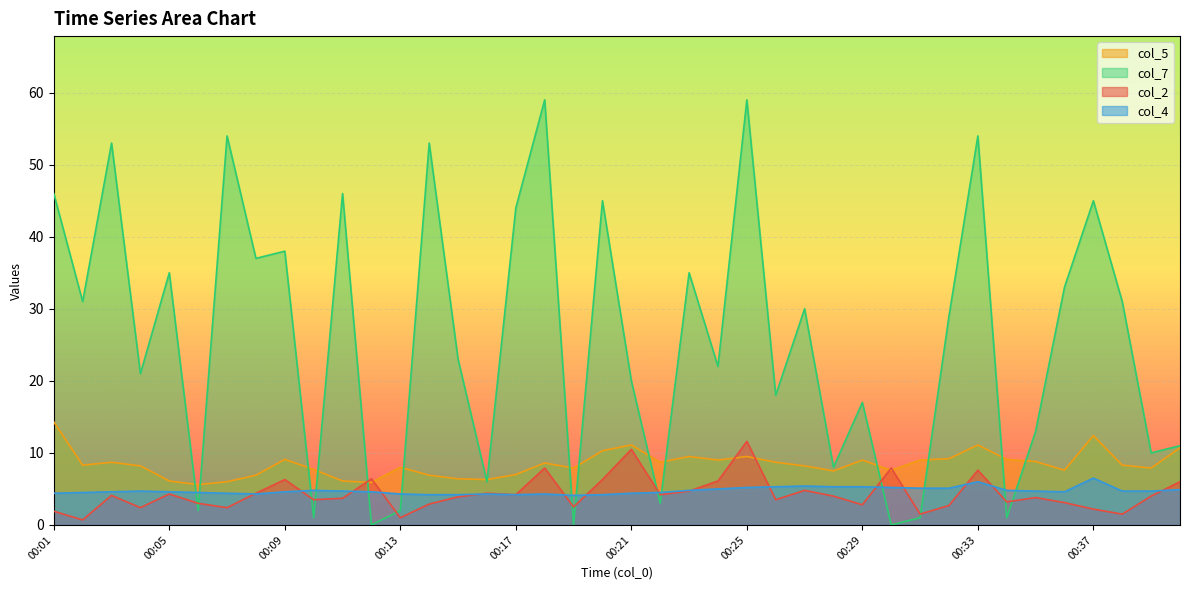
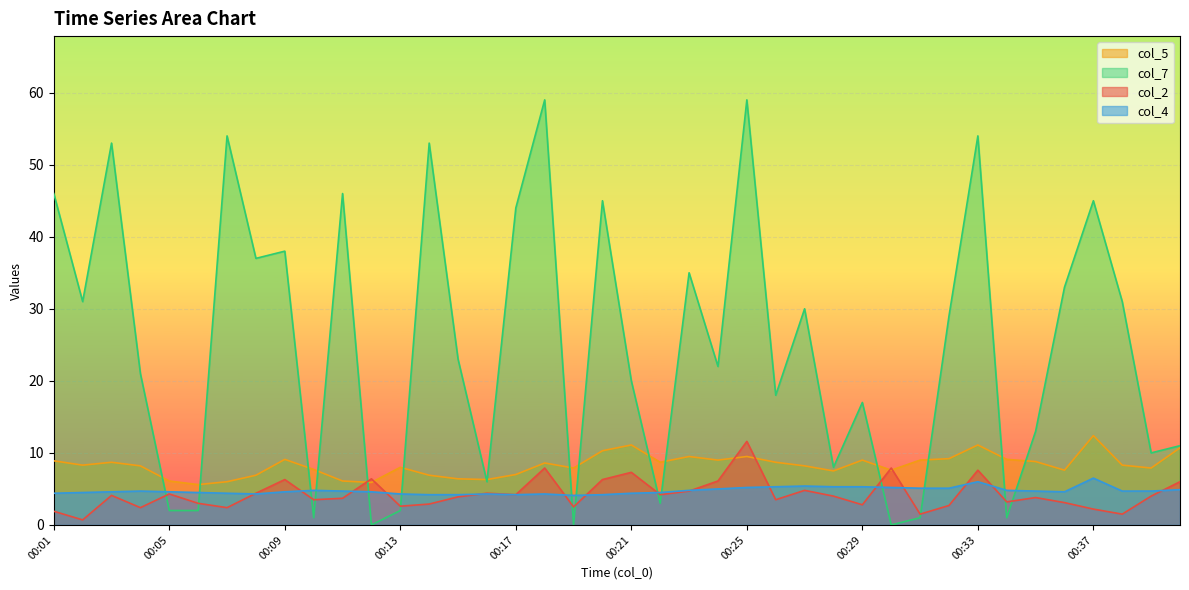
  {
    "col_5": {
-     "00:01": 14,
+     "00:01": 9,
      "00:05": 6,
      "00:09": 9,
      "00:13": 8,
      "00:17": 7,
      "00:21": 11,
      "00:25": 10,
      "00:29": 9,
      "00:33": 11,
      "00:37": 12
    },
    "col_7": {
      "00:01": 46,
-     "00:05": 35,
+     "00:05": 2,
      "00:09": 38,
      "00:13": 2,
      "00:17": 44,
      "00:21": 20,
      "00:25": 59,
      "00:29": 17,
      "00:33": 54,
      "00:37": 45
    },
    "col_2": {
      "00:01": 2,
      "00:09": 6,
-     "00:13": 1,
-     "00:21": 11,
+     "00:13": 3,
+     "00:21": 7,
      "00:25": 12,
      "00:29": 3,
      "00:33": 8,
      "00:37": 2
    },
    "col_4": {
      "00:01": 4,
      "00:09": 5,
      "00:13": 4,
      "00:21": 4,
      "00:25": 5,
      "00:29": 5,
      "00:33": 6,
      "00:37": 7
    }
  }
